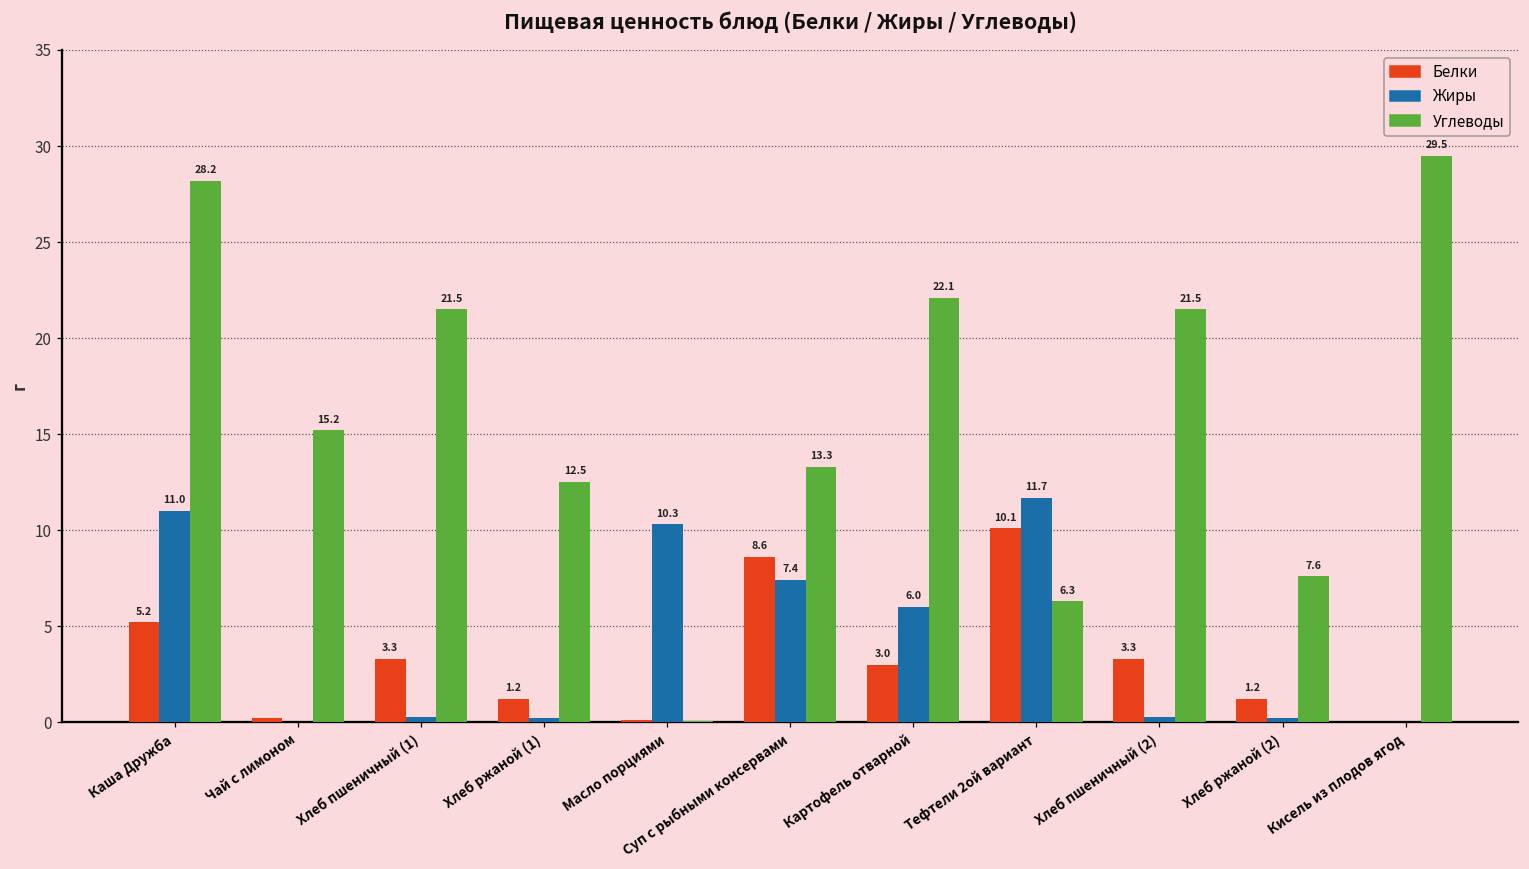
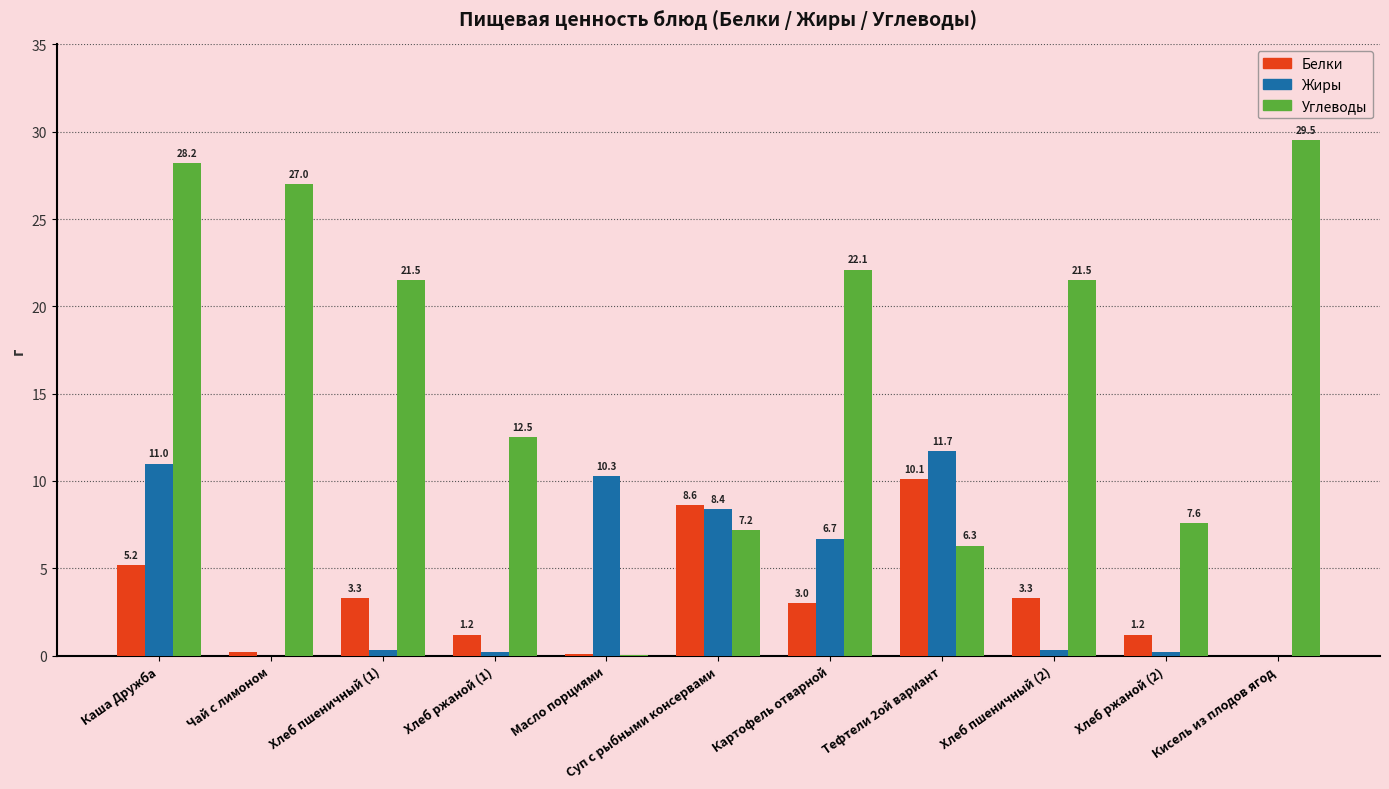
  {
    "Белки": {
      "Каша Дружба": 5.2,
      "Хлеб пшеничный (1)": 3.3,
      "Хлеб ржаной (1)": 1.2,
      "Суп с рыбными консервами": 8.6,
      "Картофель отварной": 3.0,
      "Тефтели 2ой вариант": 10.1,
      "Хлеб пшеничный (2)": 3.3,
      "Хлеб ржаной (2)": 1.2
    },
    "Жиры": {
      "Каша Дружба": 11.0,
      "Масло порциями": 10.3,
-     "Суп с рыбными консервами": 7.4,
-     "Картофель отварной": 6.0,
+     "Суп с рыбными консервами": 8.4,
+     "Картофель отварной": 6.7,
      "Тефтели 2ой вариант": 11.7
    },
    "Углеводы": {
      "Каша Дружба": 28.2,
-     "Чай с лимоном": 15.2,
+     "Чай с лимоном": 27.0,
      "Хлеб пшеничный (1)": 21.5,
      "Хлеб ржаной (1)": 12.5,
-     "Суп с рыбными консервами": 13.3,
+     "Суп с рыбными консервами": 7.2,
      "Картофель отварной": 22.1,
      "Тефтели 2ой вариант": 6.3,
      "Хлеб пшеничный (2)": 21.5,
      "Хлеб ржаной (2)": 7.6,
      "Кисель из плодов ягод": 29.5
    }
  }
